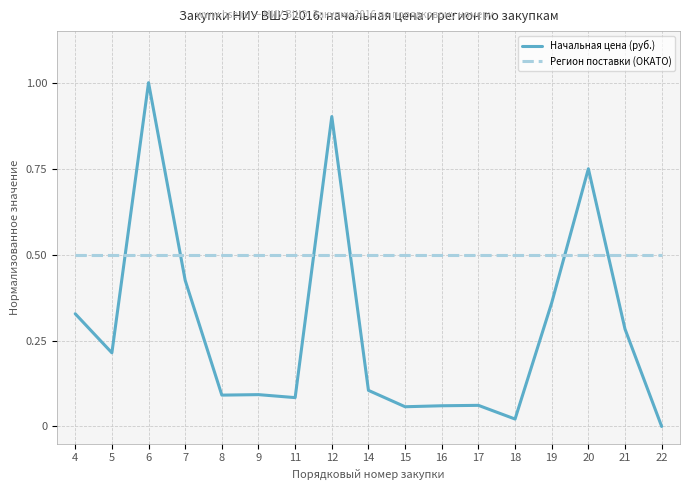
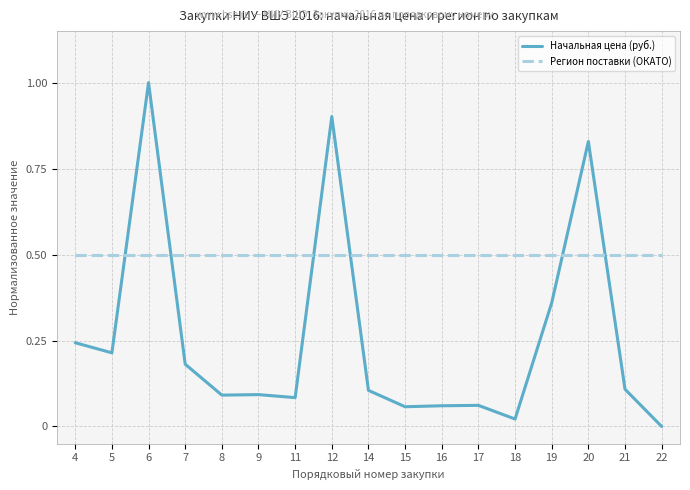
  {
    "Начальная цена (руб.)": {
-     "4": 0.33,
+     "4": 0.24,
      "5": 0.21,
      "6": 1.00,
-     "7": 0.43,
+     "7": 0.18,
      "8": 0.09,
      "9": 0.09,
      "11": 0.08,
      "12": 0.90,
      "14": 0.11,
      "15": 0.06,
      "16": 0.06,
      "17": 0.06,
      "18": 0.02,
      "19": 0.36,
-     "20": 0.75,
-     "21": 0.28,
+     "20": 0.83,
+     "21": 0.11,
      "22": 0.00
    },
    "Регион поставки (ОКАТО)": {
      "4": 0.50,
      "5": 0.50,
      "6": 0.50,
      "7": 0.50,
      "8": 0.50,
      "9": 0.50,
      "11": 0.50,
      "12": 0.50,
      "14": 0.50,
      "15": 0.50,
      "16": 0.50,
      "17": 0.50,
      "18": 0.50,
      "19": 0.50,
      "20": 0.50,
      "21": 0.50,
      "22": 0.50
    }
  }
